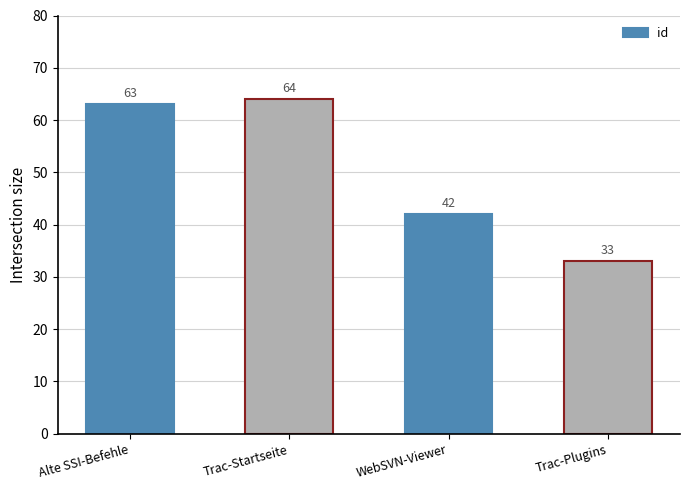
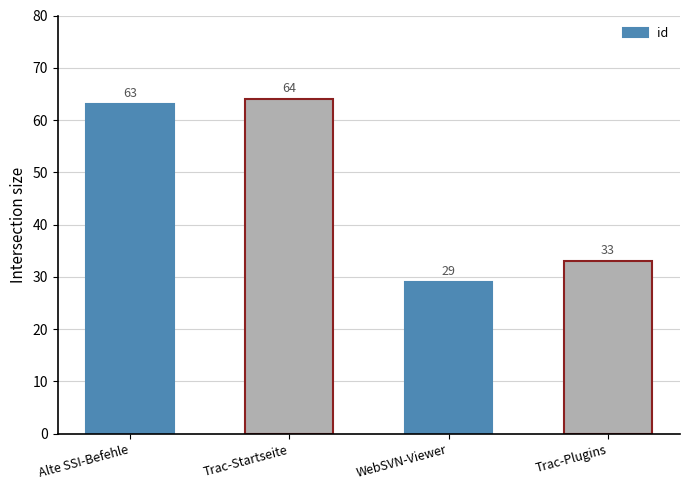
  {
    "Alte SSI-Befehle": 63,
    "Trac-Startseite": 64,
-   "WebSVN-Viewer": 42,
+   "WebSVN-Viewer": 29,
    "Trac-Plugins": 33
  }
